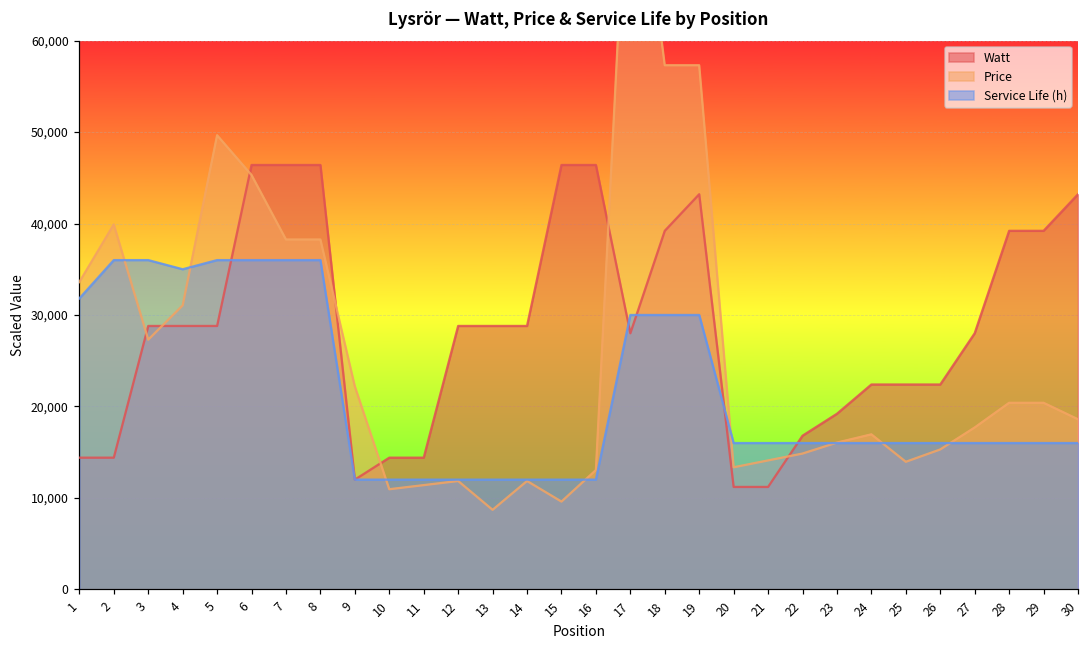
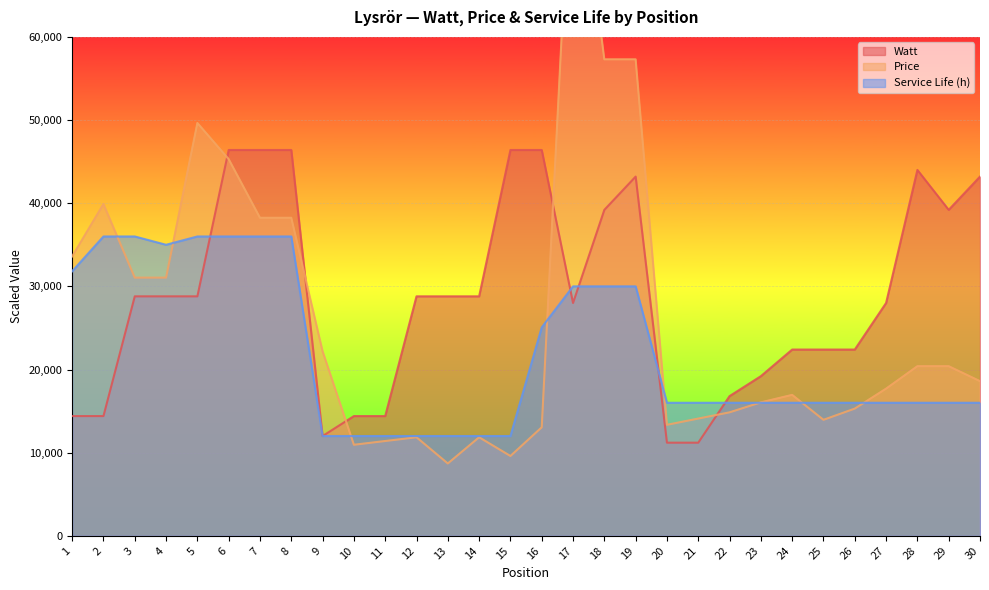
  {
    "Watt": {
      "1": "14,000",
      "2": "14,000",
      "3": "29,000",
      "4": "29,000",
      "5": "29,000",
      "6": "46,000",
      "7": "46,000",
      "8": "46,000",
      "10": "14,000",
      "11": "14,000",
      "12": "29,000",
      "13": "29,000",
      "14": "29,000",
      "15": "46,000",
      "16": "46,000",
      "17": "28,000",
      "18": "39,000",
      "19": "43,000",
      "20": "11,000",
      "21": "11,000",
      "22": "17,000",
      "23": "19,000",
      "24": "22,000",
      "25": "22,000",
      "26": "22,000",
      "27": "28,000",
-     "28": "39,000",
+     "28": "44,000",
      "29": "39,000",
      "30": "43,000"
    },
    "Price": {
      "1": "34,000",
      "2": "40,000",
-     "3": "27,000",
+     "3": "31,000",
      "4": "31,000",
      "5": "50,000",
      "6": "45,000",
      "7": "38,000",
      "8": "38,000",
      "9": "22,000",
      "10": "11,000",
      "11": "11,000",
      "13": "9,000",
      "15": "10,000",
      "16": "13,000",
      "18": "57,000",
      "19": "57,000",
      "20": "13,000",
      "21": "14,000",
      "22": "15,000",
      "24": "17,000",
      "25": "14,000",
      "26": "15,000",
      "27": "18,000",
      "28": "20,000",
      "29": "20,000",
      "30": "19,000"
    },
    "Service Life (h)": {
      "1": "32,000",
      "2": "36,000",
      "3": "36,000",
      "4": "35,000",
      "5": "36,000",
      "6": "36,000",
      "7": "36,000",
      "8": "36,000",
      "10": "12,000",
      "11": "12,000",
      "13": "12,000",
      "15": "12,000",
-     "16": "12,000",
+     "16": "25,000",
      "17": "30,000",
      "18": "30,000",
      "19": "30,000",
      "20": "16,000",
      "21": "16,000",
      "22": "16,000",
      "24": "16,000",
      "25": "16,000",
      "26": "16,000",
      "27": "16,000",
      "28": "16,000",
      "29": "16,000",
      "30": "16,000"
    }
  }
